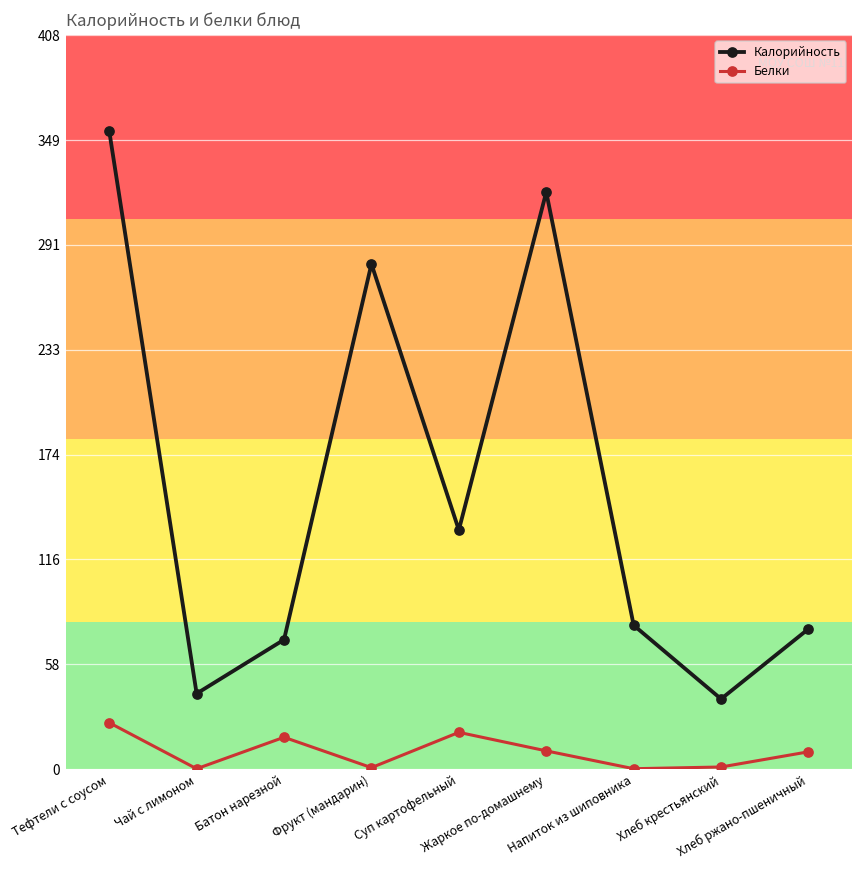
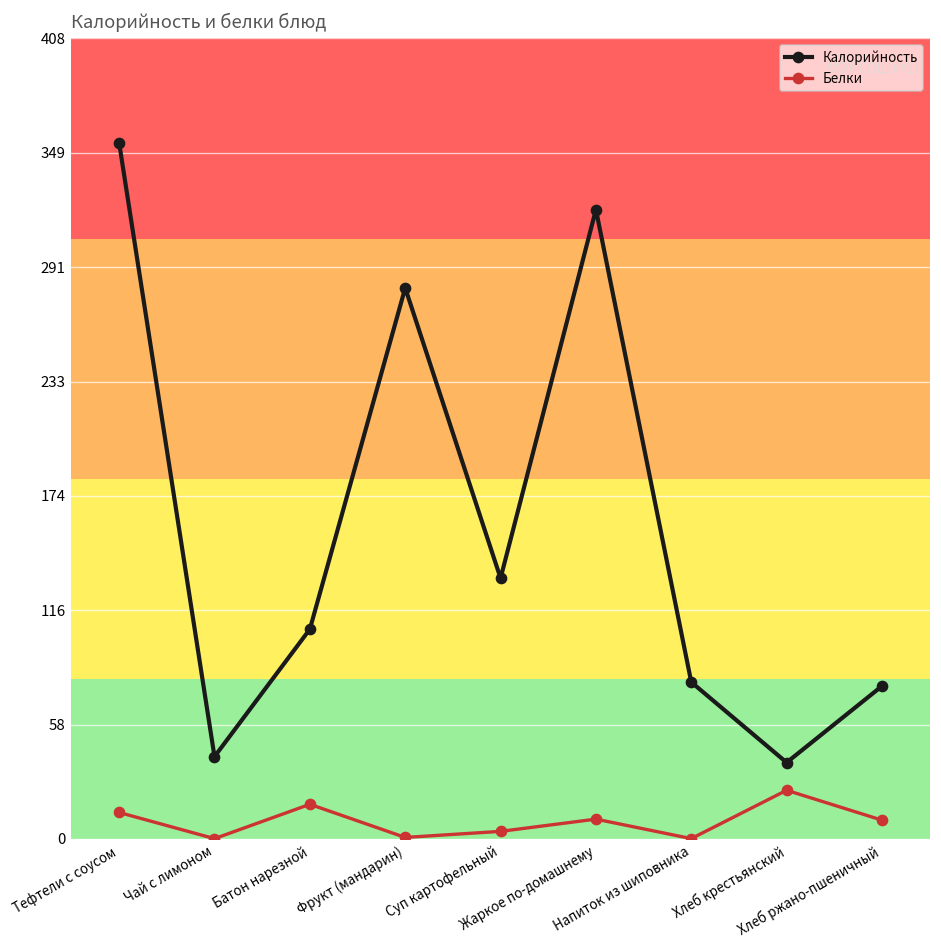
  {
    "Калорийность": {
      "Тефтели с соусом": 355,
      "Чай с лимоном": 42,
-     "Батон нарезной": 72,
+     "Батон нарезной": 107,
      "Фрукт (мандарин)": 281,
      "Суп картофельный": 133,
      "Жаркое по-домашнему": 321,
      "Напиток из шиповника": 80,
      "Хлеб крестьянский": 39,
      "Хлеб ржано-пшеничный": 78
    },
    "Белки": {
-     "Тефтели с соусом": 26,
+     "Тефтели с соусом": 14,
      "Чай с лимоном": 0,
      "Батон нарезной": 18,
      "Фрукт (мандарин)": 1,
-     "Суп картофельный": 20,
+     "Суп картофельный": 4,
      "Жаркое по-домашнему": 10,
      "Напиток из шиповника": 0,
-     "Хлеб крестьянский": 1,
+     "Хлеб крестьянский": 25,
      "Хлеб ржано-пшеничный": 10
    }
  }
